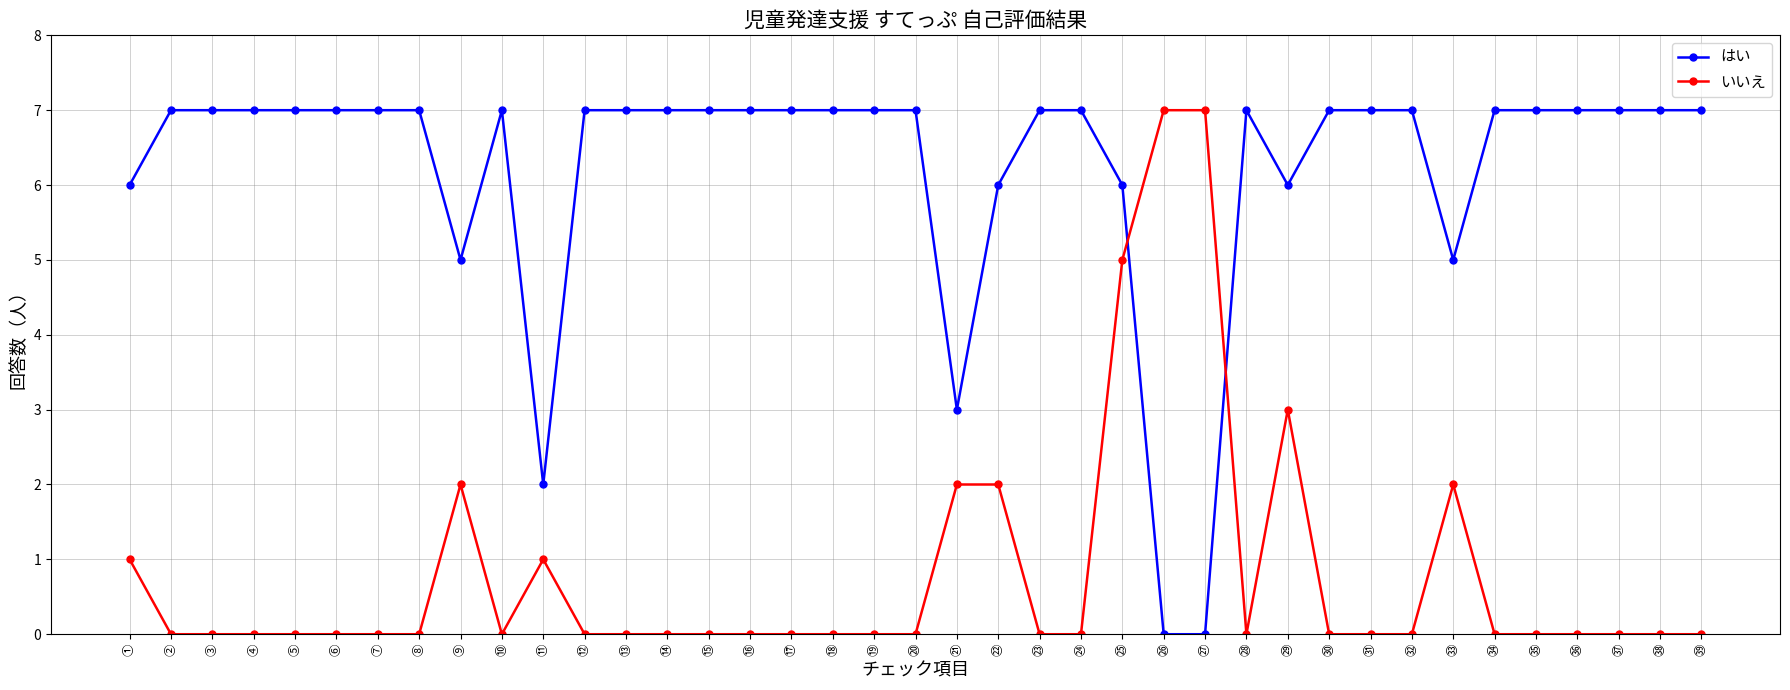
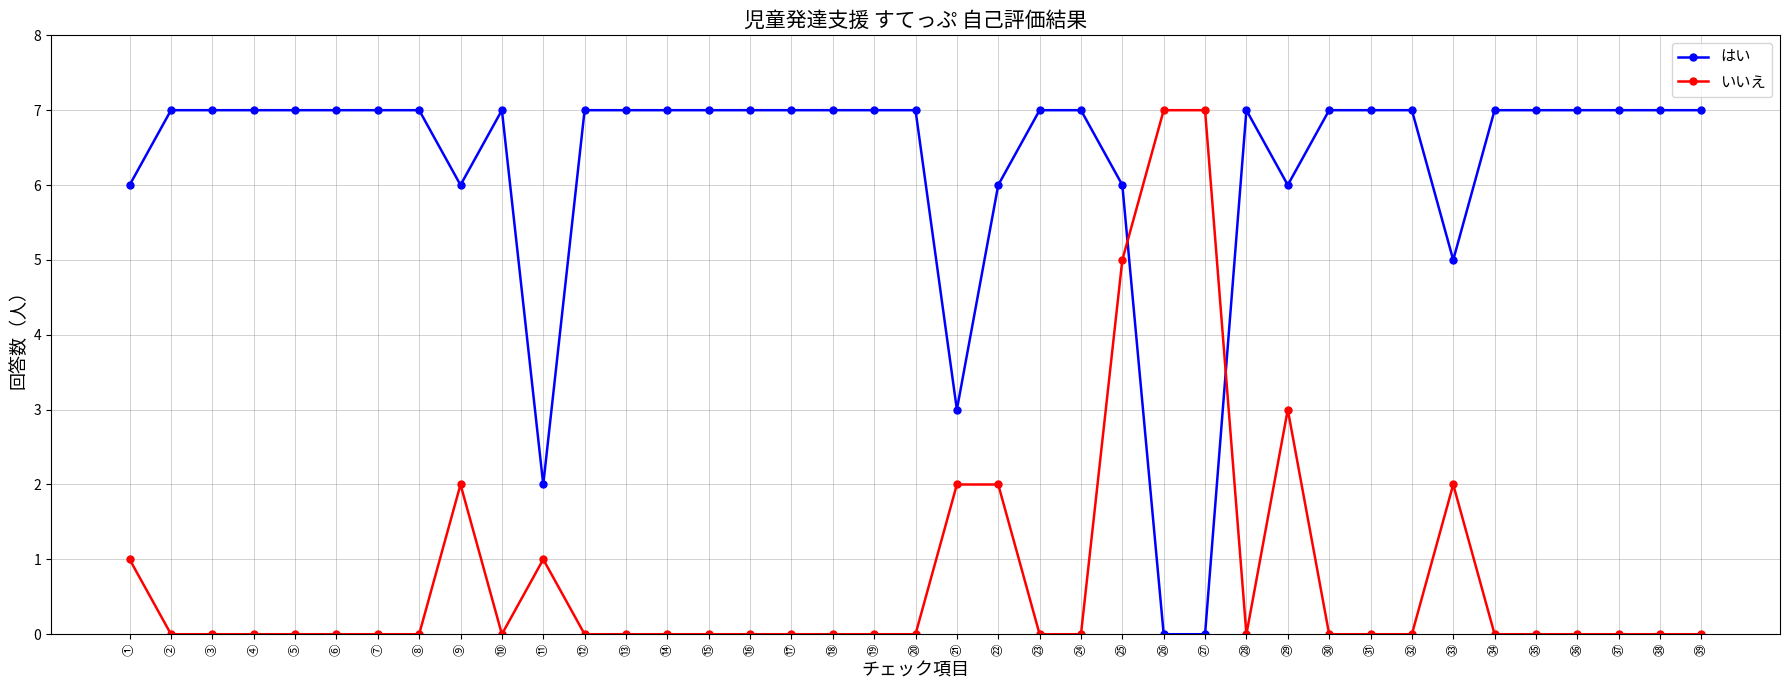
  {
    "はい": {
      "①": 6,
      "②": 7,
      "③": 7,
      "④": 7,
      "⑤": 7,
      "⑥": 7,
      "⑦": 7,
      "⑧": 7,
-     "⑨": 5,
+     "⑨": 6,
      "⑩": 7,
      "⑪": 2,
      "⑫": 7,
      "⑬": 7,
      "⑭": 7,
      "⑮": 7,
      "⑯": 7,
      "⑰": 7,
      "⑱": 7,
      "⑲": 7,
      "⑳": 7,
      "㉑": 3,
      "㉒": 6,
      "㉓": 7,
      "㉔": 7,
      "㉕": 6,
      "㉖": 0,
      "㉗": 0,
      "㉘": 7,
      "㉙": 6,
      "㉚": 7,
      "㉛": 7,
      "㉜": 7,
      "㉝": 5,
      "㉞": 7,
      "㉟": 7,
      "㊱": 7,
      "㊲": 7,
      "㊳": 7,
      "㊴": 7
    },
    "いいえ": {
      "①": 1,
      "②": 0,
      "③": 0,
      "④": 0,
      "⑤": 0,
      "⑥": 0,
      "⑦": 0,
      "⑧": 0,
      "⑨": 2,
      "⑩": 0,
      "⑪": 1,
      "⑫": 0,
      "⑬": 0,
      "⑭": 0,
      "⑮": 0,
      "⑯": 0,
      "⑰": 0,
      "⑱": 0,
      "⑲": 0,
      "⑳": 0,
      "㉑": 2,
      "㉒": 2,
      "㉓": 0,
      "㉔": 0,
      "㉕": 5,
      "㉖": 7,
      "㉗": 7,
      "㉘": 0,
      "㉙": 3,
      "㉚": 0,
      "㉛": 0,
      "㉜": 0,
      "㉝": 2,
      "㉞": 0,
      "㉟": 0,
      "㊱": 0,
      "㊲": 0,
      "㊳": 0,
      "㊴": 0
    }
  }
